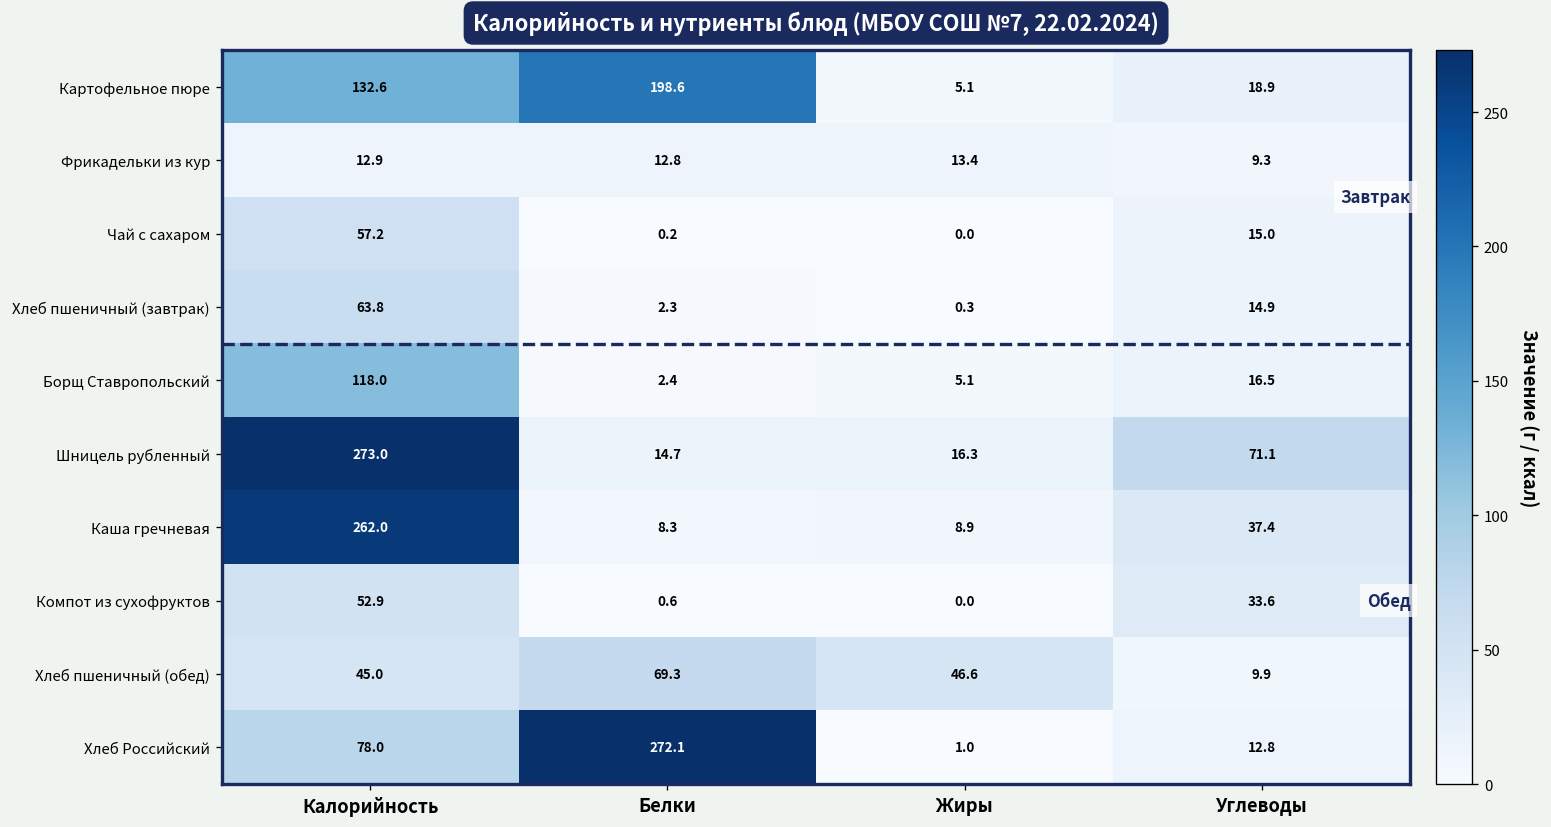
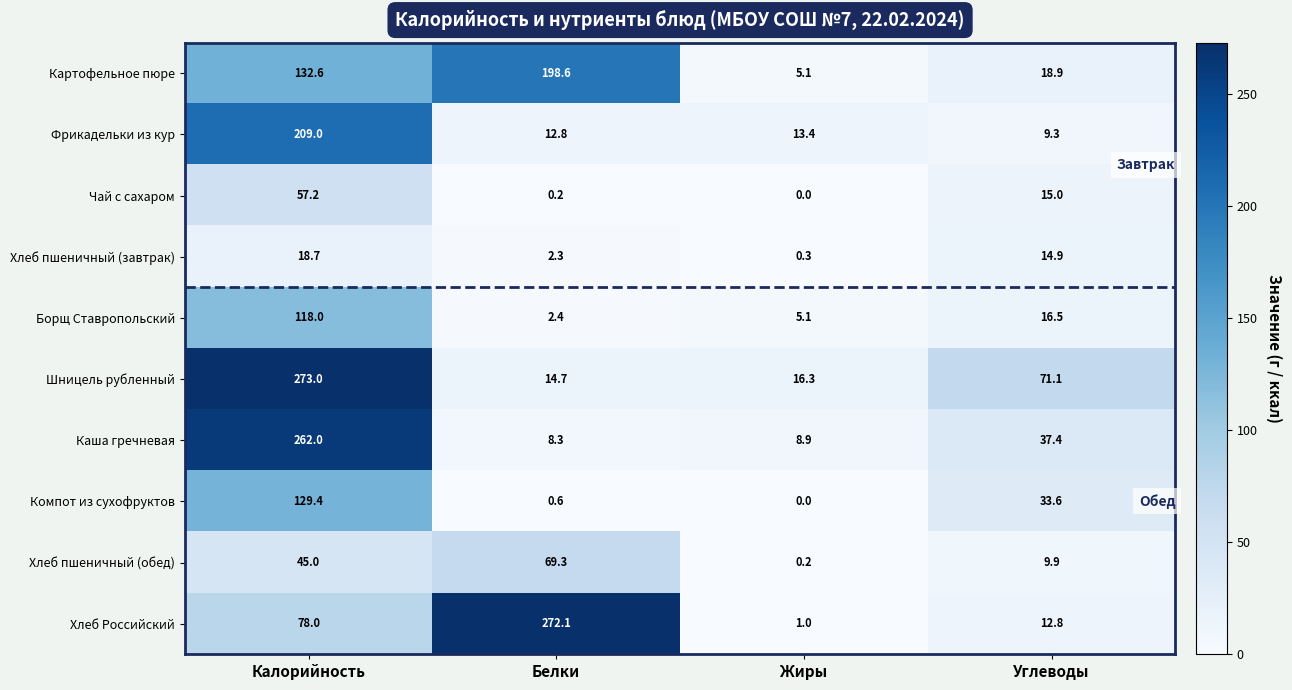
  {
    "Картофельное пюре": {
      "Калорийность": 132.6,
      "Белки": 198.6,
      "Жиры": 5.1,
      "Углеводы": 18.9
    },
    "Фрикадельки из кур": {
-     "Калорийность": 12.9,
+     "Калорийность": 209.0,
      "Белки": 12.8,
      "Жиры": 13.4,
      "Углеводы": 9.3
    },
    "Чай с сахаром": {
      "Калорийность": 57.2,
      "Белки": 0.2,
      "Жиры": 0.0,
      "Углеводы": 15.0
    },
    "Хлеб пшеничный (завтрак)": {
-     "Калорийность": 63.8,
+     "Калорийность": 18.7,
      "Белки": 2.3,
      "Жиры": 0.3,
      "Углеводы": 14.9
    },
    "Борщ Ставропольский": {
      "Калорийность": 118.0,
      "Белки": 2.4,
      "Жиры": 5.1,
      "Углеводы": 16.5
    },
    "Шницель рубленный": {
      "Калорийность": 273.0,
      "Белки": 14.7,
      "Жиры": 16.3,
      "Углеводы": 71.1
    },
    "Каша гречневая": {
      "Калорийность": 262.0,
      "Белки": 8.3,
      "Жиры": 8.9,
      "Углеводы": 37.4
    },
    "Компот из сухофруктов": {
-     "Калорийность": 52.9,
+     "Калорийность": 129.4,
      "Белки": 0.6,
      "Жиры": 0.0,
      "Углеводы": 33.6
    },
    "Хлеб пшеничный (обед)": {
      "Калорийность": 45.0,
      "Белки": 69.3,
-     "Жиры": 46.6,
+     "Жиры": 0.2,
      "Углеводы": 9.9
    },
    "Хлеб Российский": {
      "Калорийность": 78.0,
      "Белки": 272.1,
      "Жиры": 1.0,
      "Углеводы": 12.8
    }
  }
